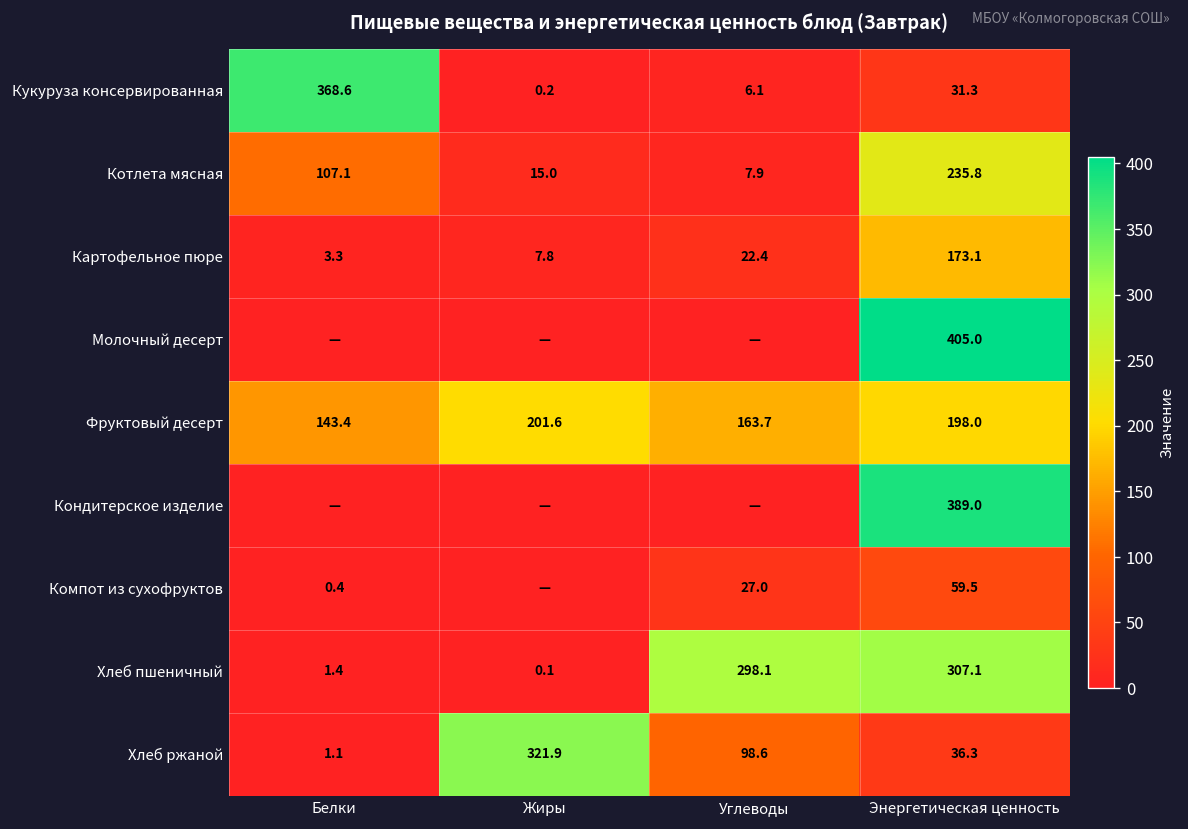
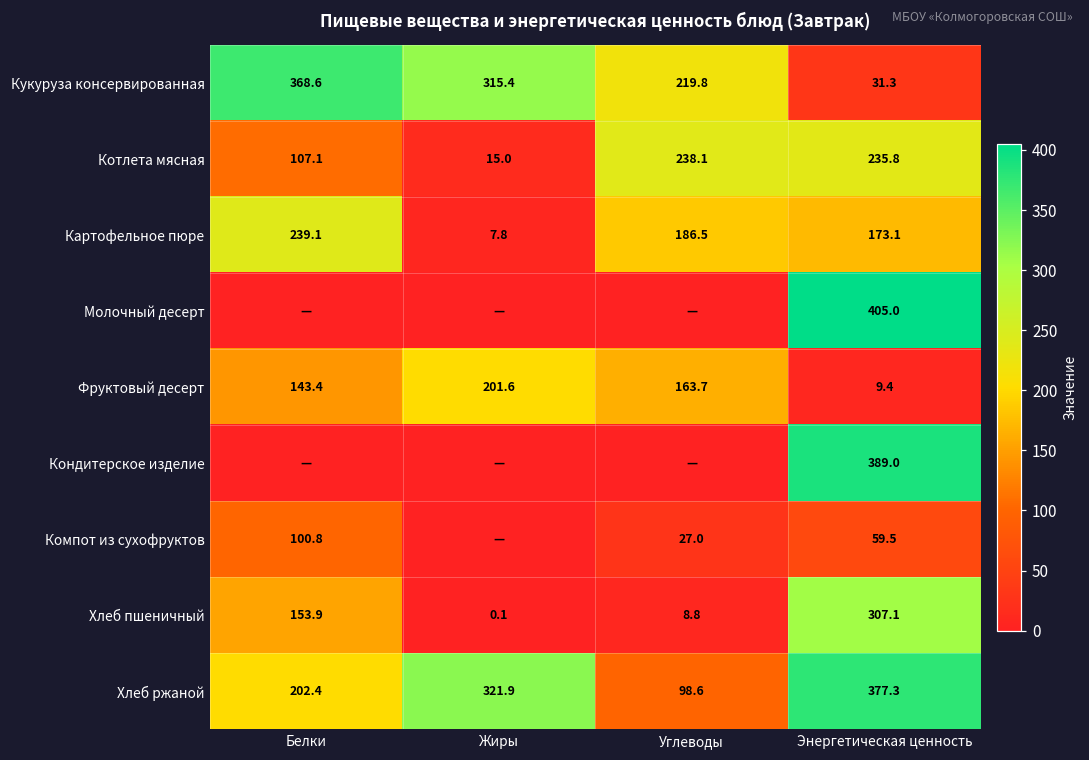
  {
    "Кукуруза консервированная": {
      "Белки": 368.6,
-     "Жиры": 0.2,
-     "Углеводы": 6.1,
+     "Жиры": 315.4,
+     "Углеводы": 219.8,
      "Энергетическая ценность": 31.3
    },
    "Котлета мясная": {
      "Белки": 107.1,
      "Жиры": 15.0,
-     "Углеводы": 7.9,
+     "Углеводы": 238.1,
      "Энергетическая ценность": 235.8
    },
    "Картофельное пюре": {
-     "Белки": 3.3,
+     "Белки": 239.1,
      "Жиры": 7.8,
-     "Углеводы": 22.4,
+     "Углеводы": 186.5,
      "Энергетическая ценность": 173.1
    },
    "Молочный десерт": {
      "Энергетическая ценность": 405.0
    },
    "Фруктовый десерт": {
      "Белки": 143.4,
      "Жиры": 201.6,
      "Углеводы": 163.7,
-     "Энергетическая ценность": 198.0
+     "Энергетическая ценность": 9.4
    },
    "Кондитерское изделие": {
      "Энергетическая ценность": 389.0
    },
    "Компот из сухофруктов": {
-     "Белки": 0.4,
+     "Белки": 100.8,
      "Углеводы": 27.0,
      "Энергетическая ценность": 59.5
    },
    "Хлеб пшеничный": {
-     "Белки": 1.4,
+     "Белки": 153.9,
      "Жиры": 0.1,
-     "Углеводы": 298.1,
+     "Углеводы": 8.8,
      "Энергетическая ценность": 307.1
    },
    "Хлеб ржаной": {
-     "Белки": 1.1,
+     "Белки": 202.4,
      "Жиры": 321.9,
      "Углеводы": 98.6,
-     "Энергетическая ценность": 36.3
+     "Энергетическая ценность": 377.3
    }
  }
